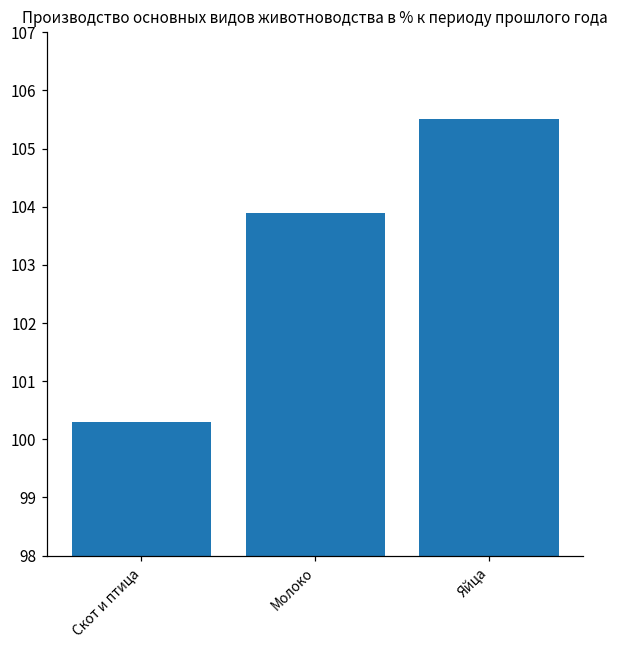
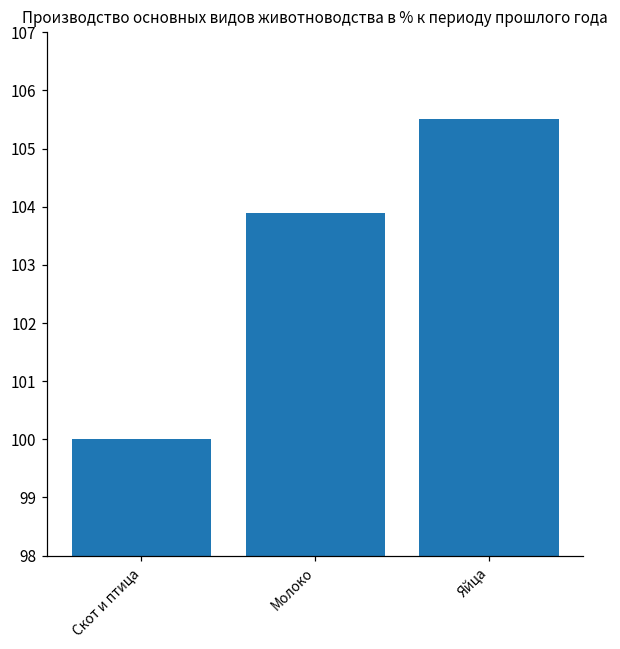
  {
-   "Скот и птица": 100.3,
+   "Скот и птица": 100.0,
    "Молоко": 103.9,
    "Яйца": 105.5
  }
